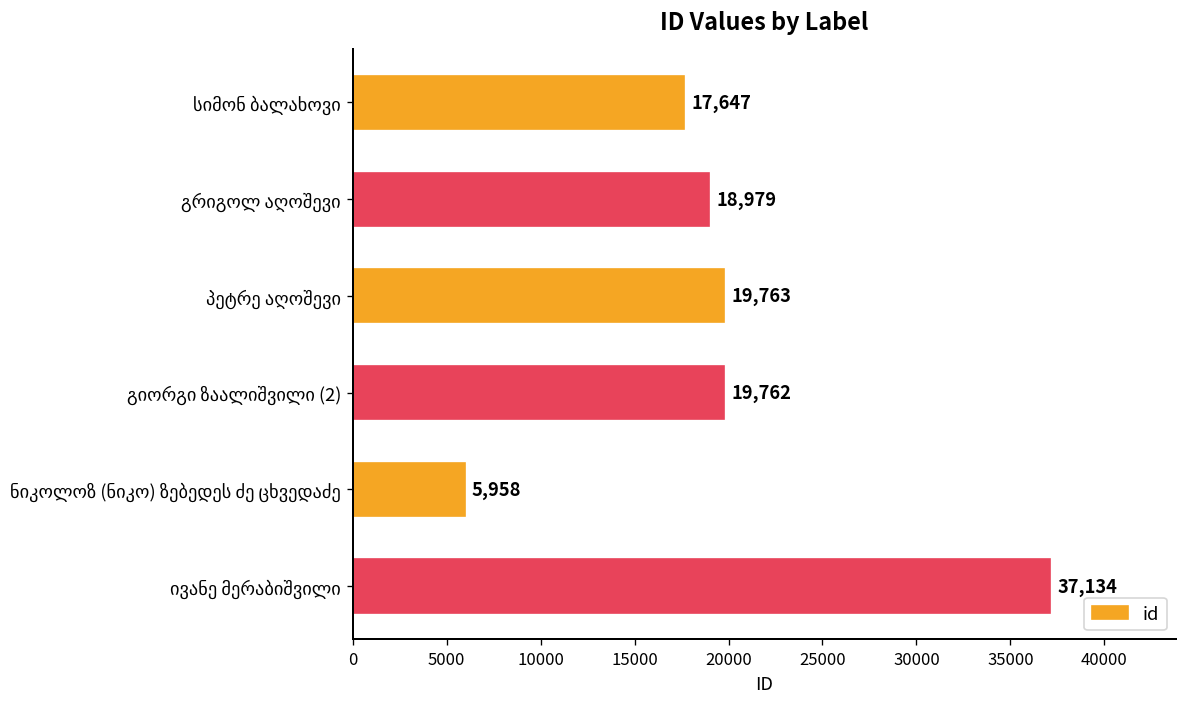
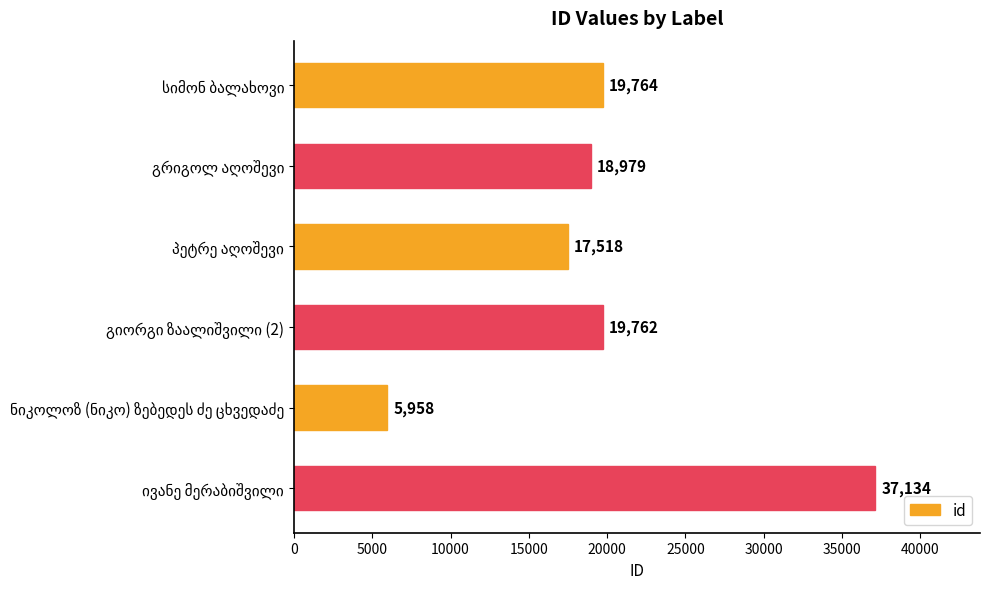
  {
-   "სიმონ ბალახოვი": "17,647",
+   "სიმონ ბალახოვი": "19,764",
    "გრიგოლ აღოშევი": "18,979",
-   "პეტრე აღოშევი": "19,763",
+   "პეტრე აღოშევი": "17,518",
    "გიორგი ზაალიშვილი (2)": "19,762",
    "ნიკოლოზ (ნიკო) ზებედეს ძე ცხვედაძე": "5,958"
  }
